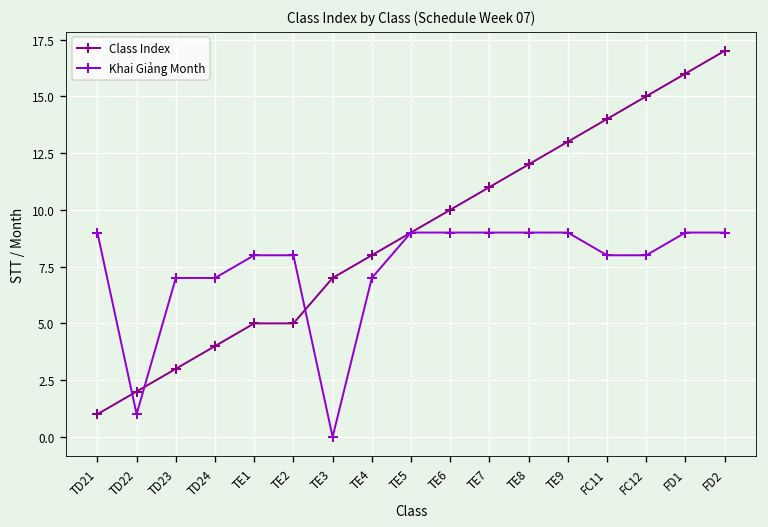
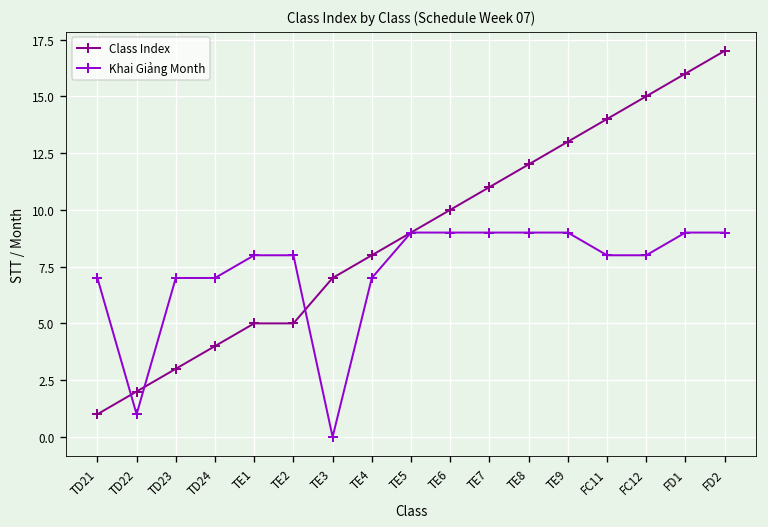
  {
    "Class Index": {
      "TD21": 1,
      "TD22": 2,
      "TD23": 3,
      "TD24": 4,
      "TE1": 5,
      "TE2": 5,
      "TE3": 7,
      "TE4": 8,
      "TE6": 10,
      "TE7": 11,
      "TE8": 12,
      "TE9": 13,
      "FC11": 14,
      "FC12": 15,
      "FD1": 16,
      "FD2": 17
    },
    "Khai Giảng Month": {
-     "TD21": 9,
+     "TD21": 7,
      "TD22": 1,
      "TD23": 7,
      "TD24": 7,
      "TE1": 8,
      "TE2": 8,
      "TE3": 0,
      "TE4": 7,
      "TE6": 9,
      "TE7": 9,
      "TE8": 9,
      "TE9": 9,
      "FC11": 8,
      "FC12": 8,
      "FD1": 9,
      "FD2": 9
    }
  }
